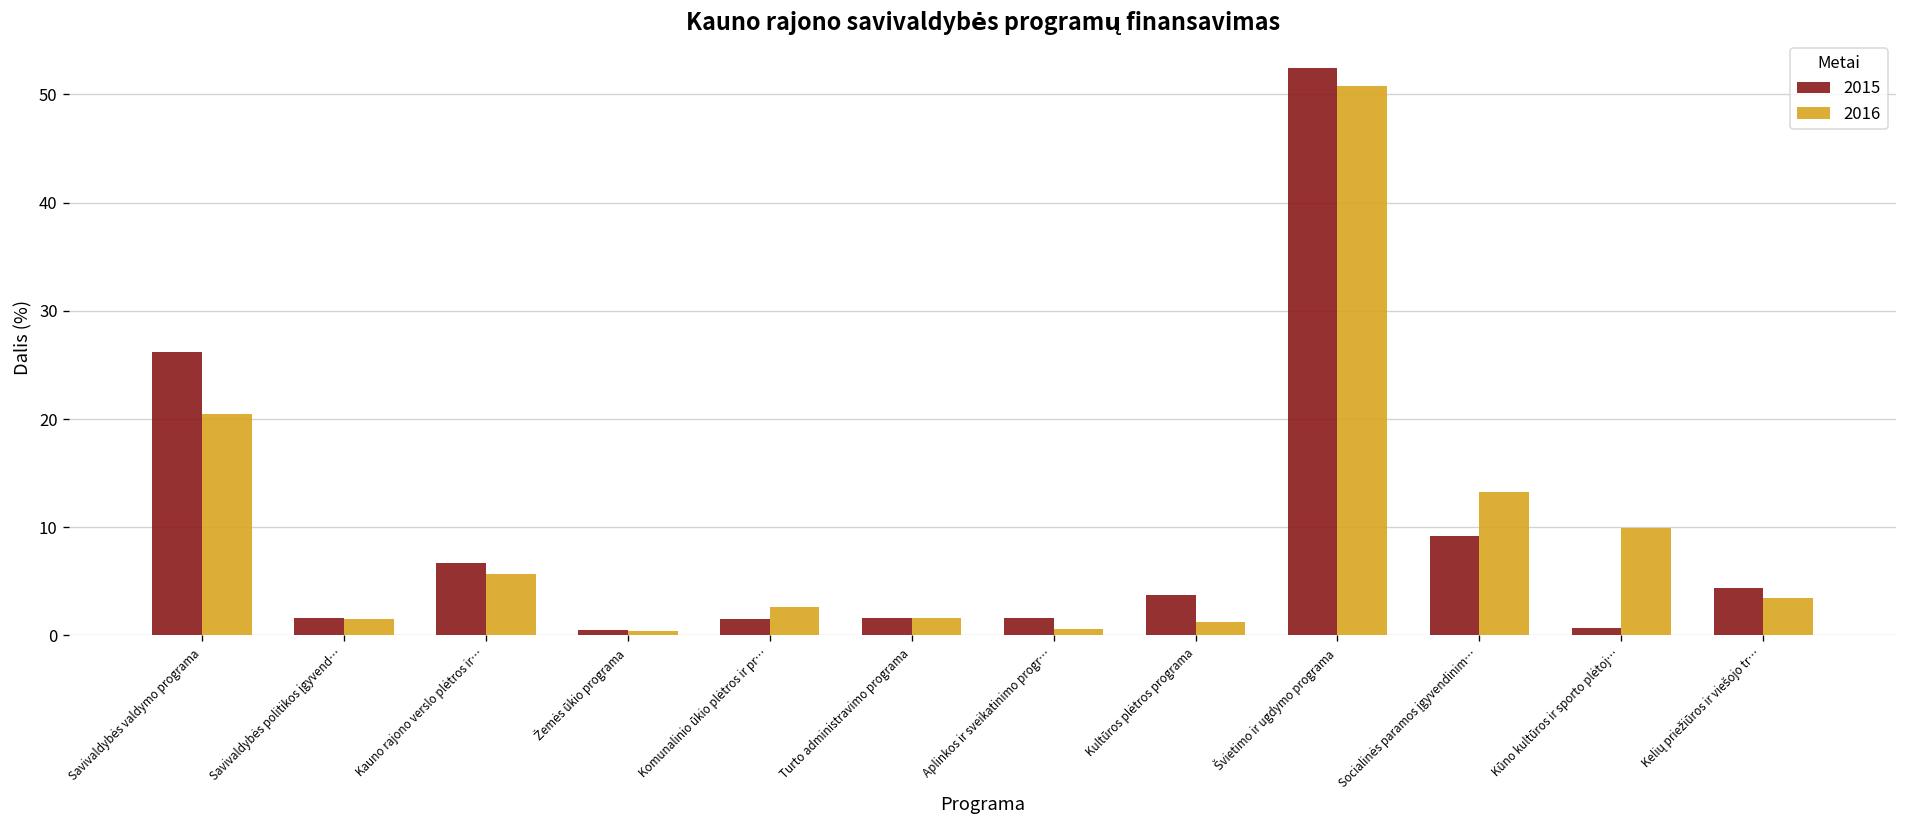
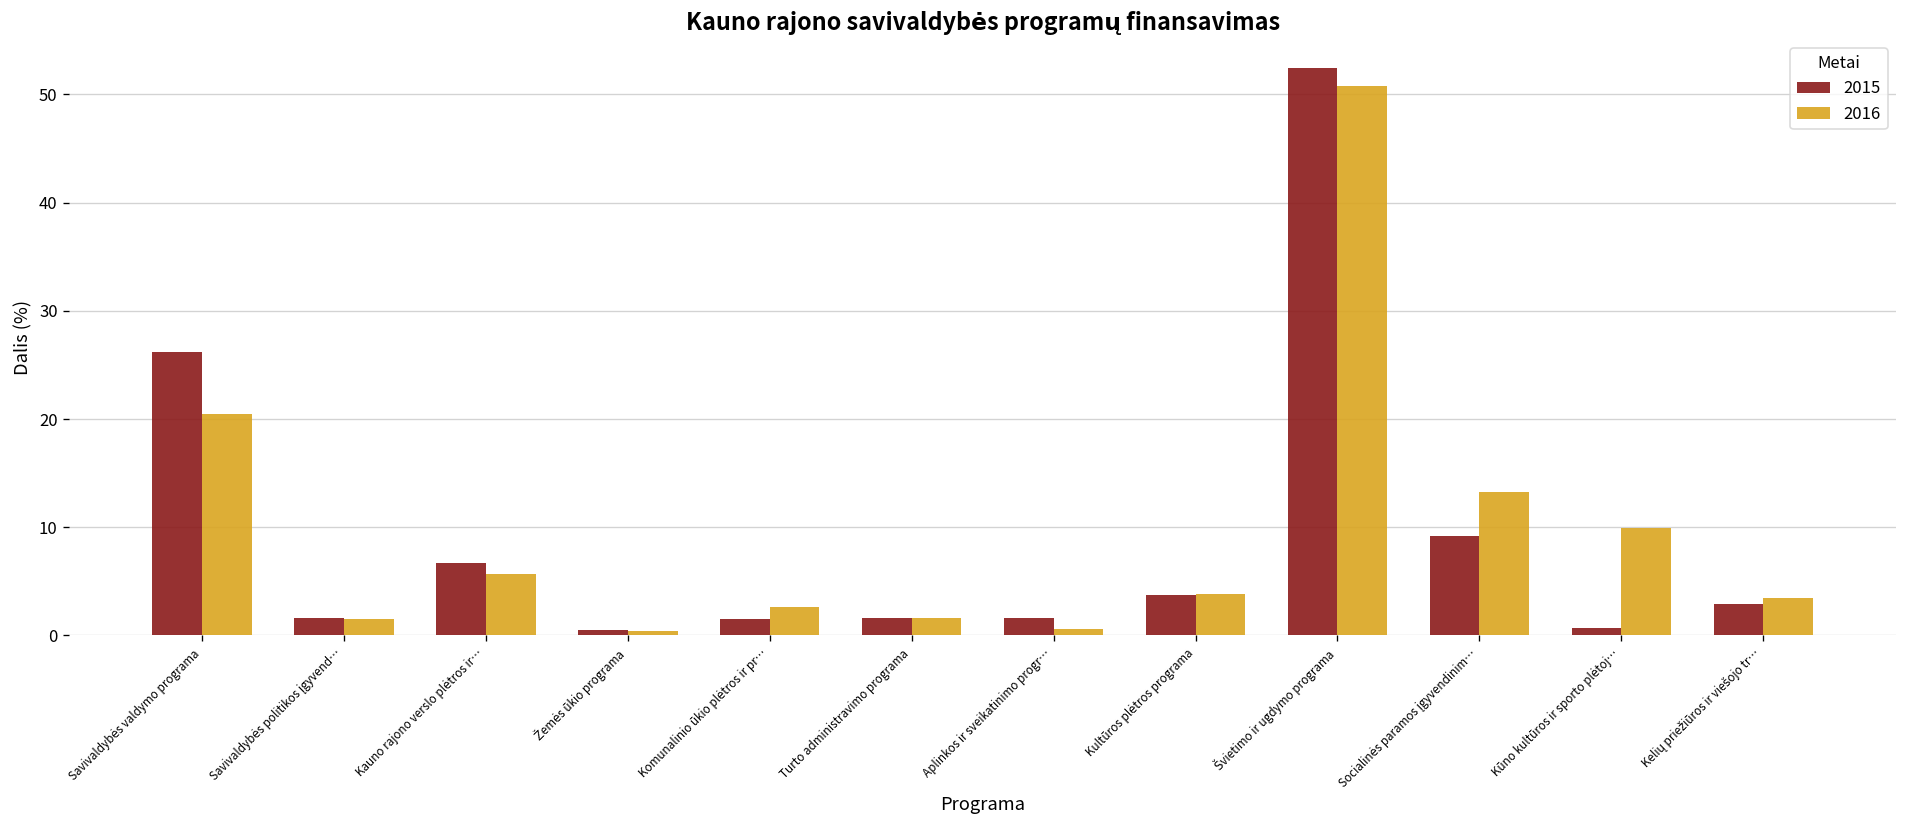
  {
    "2015": {
      "Savivaldybės valdymo programa": 26,
      "Savivaldybės politikos įgyvend…": 2,
      "Kauno rajono verslo plėtros ir…": 7,
      "Žemės ūkio programa": 1,
      "Komunalinio ūkio plėtros ir pr…": 2,
      "Turto administravimo programa": 2,
      "Aplinkos ir sveikatinimo progr…": 2,
      "Kultūros plėtros programa": 4,
      "Švietimo ir ugdymo programa": 52,
      "Socialinės paramos įgyvendinim…": 9,
      "Kūno kultūros ir sporto plėtoj…": 1,
-     "Kelių priežiūros ir viešojo tr…": 4
+     "Kelių priežiūros ir viešojo tr…": 3
    },
    "2016": {
      "Savivaldybės valdymo programa": 20,
      "Savivaldybės politikos įgyvend…": 1,
      "Kauno rajono verslo plėtros ir…": 6,
      "Žemės ūkio programa": 0,
      "Komunalinio ūkio plėtros ir pr…": 3,
      "Turto administravimo programa": 2,
      "Aplinkos ir sveikatinimo progr…": 1,
-     "Kultūros plėtros programa": 1,
+     "Kultūros plėtros programa": 4,
      "Švietimo ir ugdymo programa": 51,
      "Socialinės paramos įgyvendinim…": 13,
      "Kūno kultūros ir sporto plėtoj…": 10,
      "Kelių priežiūros ir viešojo tr…": 3
    }
  }
